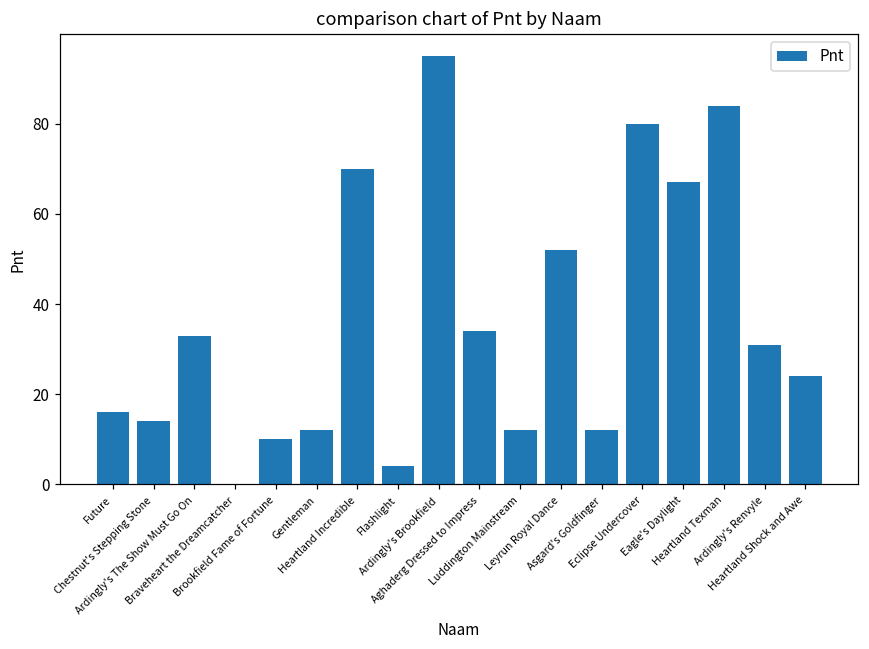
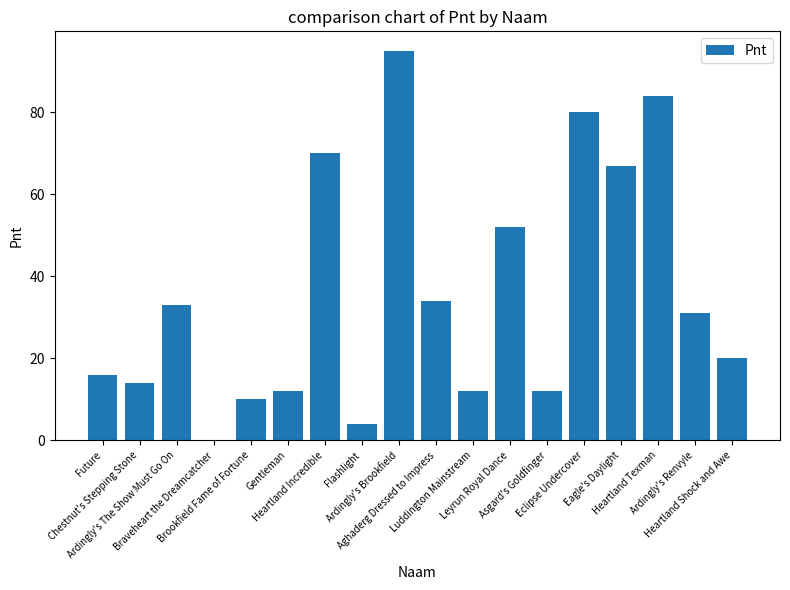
  {
    "Future": 16,
    "Chestnut's Stepping Stone": 14,
    "Ardingly's The Show Must Go On": 33,
    "Braveheart the Dreamcatcher": 0,
    "Brookfield Fame of Fortune": 10,
    "Gentleman": 12,
    "Heartland Incredible": 70,
    "Flashlight": 4,
    "Ardingly's Brookfield": 95,
    "Aghaderg Dressed to Impress": 34,
    "Luddington Mainstream": 12,
    "Leyrun Royal Dance": 52,
    "Asgard's Goldfinger": 12,
    "Eclipse Undercover": 80,
    "Eagle's Daylight": 67,
    "Heartland Texman": 84,
    "Ardingly's Renvyle": 31,
-   "Heartland Shock and Awe": 24
+   "Heartland Shock and Awe": 20
  }
